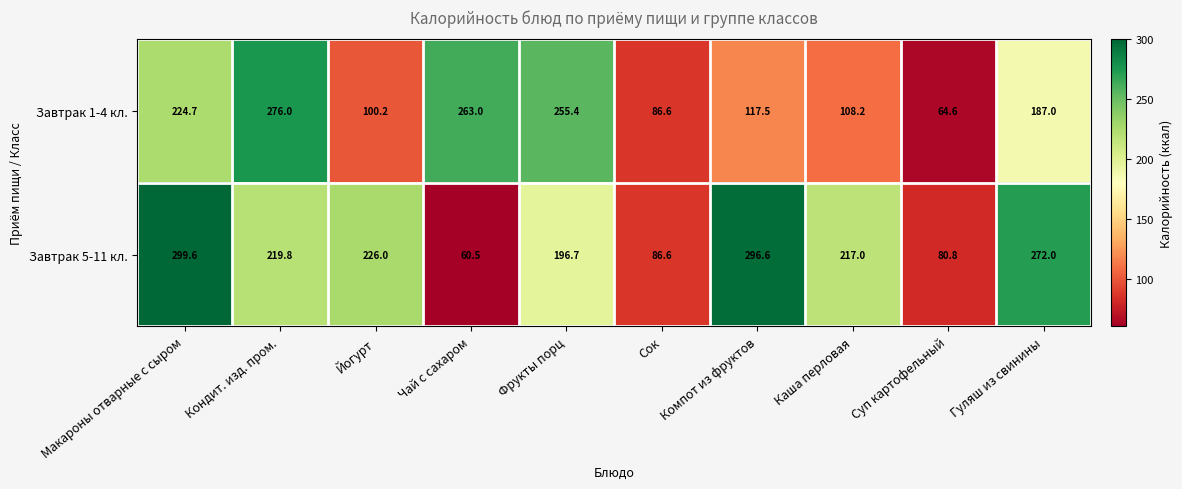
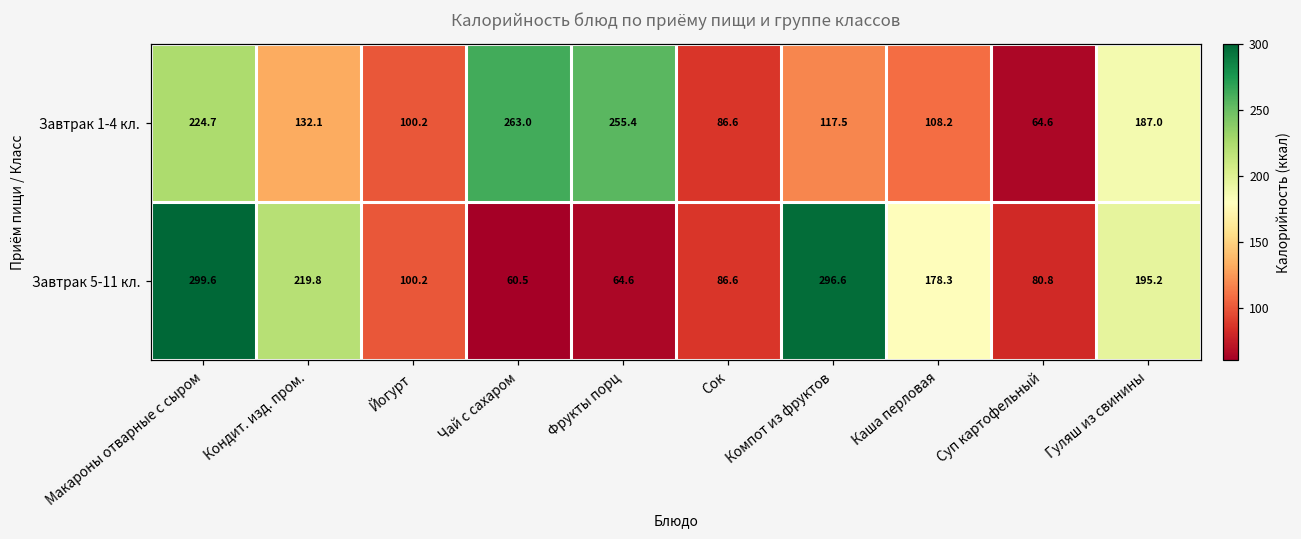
  {
    "Завтрак 1-4 кл.": {
      "Макароны отварные с сыром": 224.7,
-     "Кондит. изд. пром.": 276.0,
+     "Кондит. изд. пром.": 132.1,
      "Йогурт": 100.2,
      "Чай с сахаром": 263.0,
      "Фрукты порц": 255.4,
      "Сок": 86.6,
      "Компот из фруктов": 117.5,
      "Каша перловая": 108.2,
      "Суп картофельный": 64.6,
      "Гуляш из свинины": 187.0
    },
    "Завтрак 5-11 кл.": {
      "Макароны отварные с сыром": 299.6,
      "Кондит. изд. пром.": 219.8,
-     "Йогурт": 226.0,
+     "Йогурт": 100.2,
      "Чай с сахаром": 60.5,
-     "Фрукты порц": 196.7,
+     "Фрукты порц": 64.6,
      "Сок": 86.6,
      "Компот из фруктов": 296.6,
-     "Каша перловая": 217.0,
+     "Каша перловая": 178.3,
      "Суп картофельный": 80.8,
-     "Гуляш из свинины": 272.0
+     "Гуляш из свинины": 195.2
    }
  }
